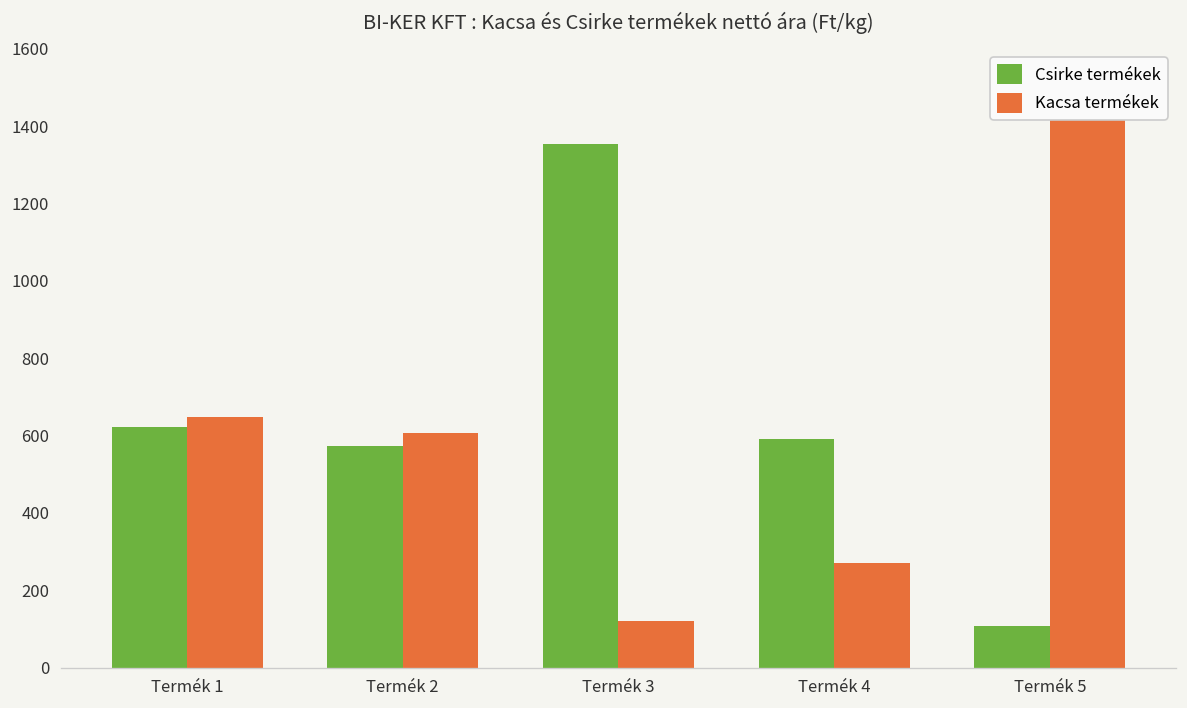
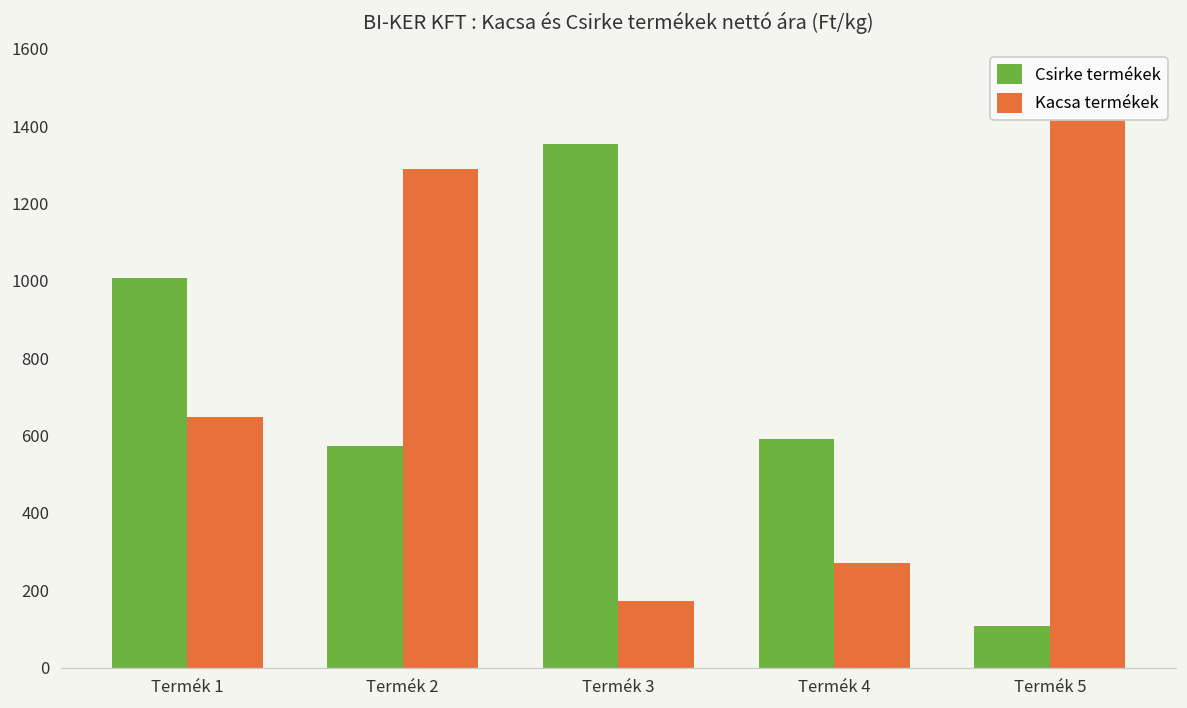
  {
    "Csirke termékek": {
-     "Termék 1": 620,
+     "Termék 1": 1010,
      "Termék 2": 570,
      "Termék 3": 1350,
      "Termék 4": 590,
      "Termék 5": 110
    },
    "Kacsa termékek": {
      "Termék 1": 650,
-     "Termék 2": 610,
-     "Termék 3": 120,
+     "Termék 2": 1290,
+     "Termék 3": 170,
      "Termék 4": 270
    }
  }
